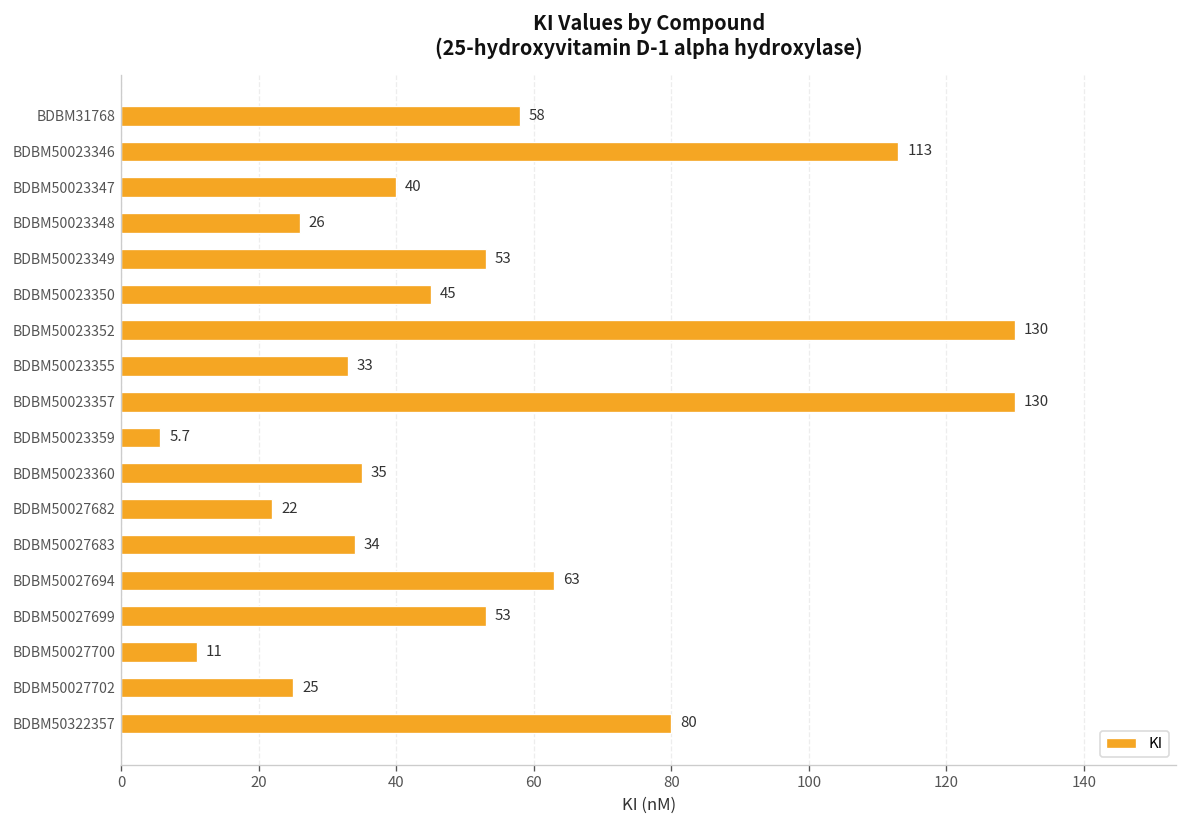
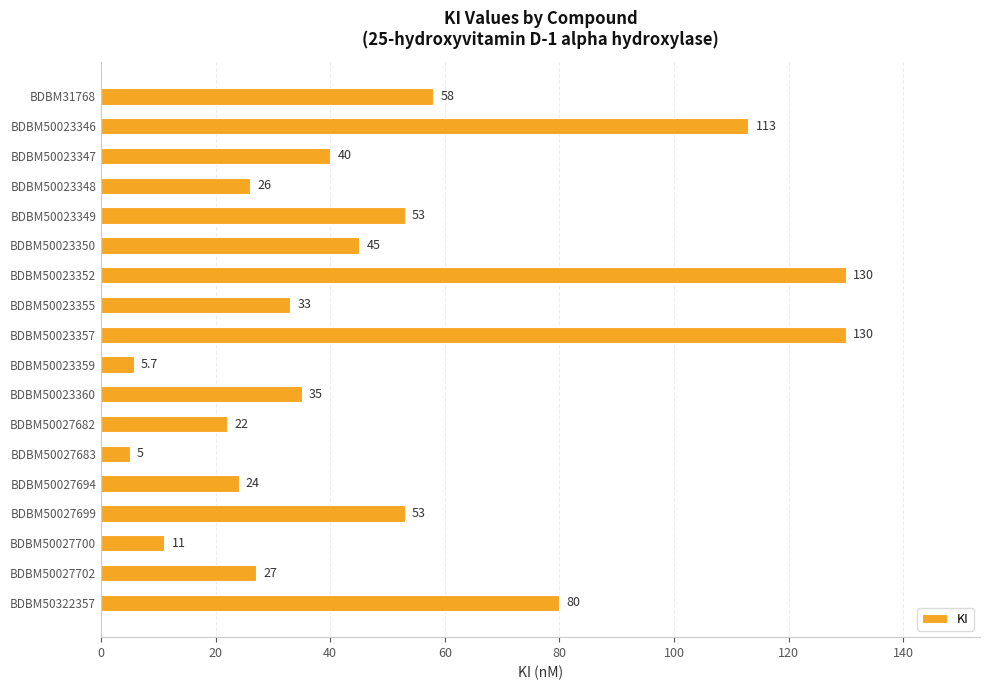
  {
    "BDBM31768": 58,
    "BDBM50023346": 113,
    "BDBM50023347": 40,
    "BDBM50023348": 26,
    "BDBM50023349": 53,
    "BDBM50023350": 45,
    "BDBM50023352": 130,
    "BDBM50023355": 33,
    "BDBM50023357": 130,
    "BDBM50023359": 5.7,
    "BDBM50023360": 35,
    "BDBM50027682": 22,
-   "BDBM50027683": 34,
-   "BDBM50027694": 63,
+   "BDBM50027683": 5,
+   "BDBM50027694": 24,
    "BDBM50027699": 53,
    "BDBM50027700": 11,
-   "BDBM50027702": 25,
+   "BDBM50027702": 27,
    "BDBM50322357": 80
  }
